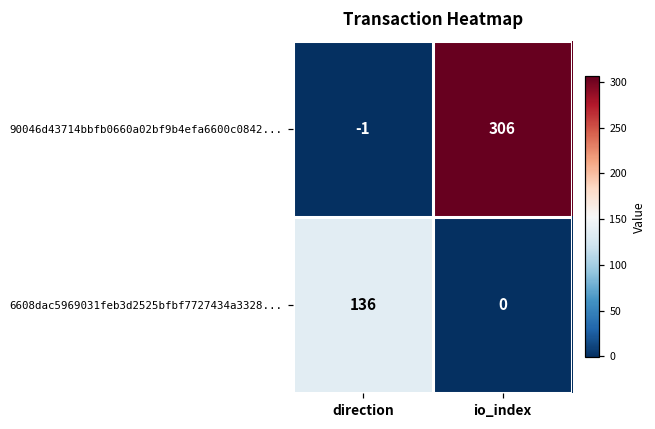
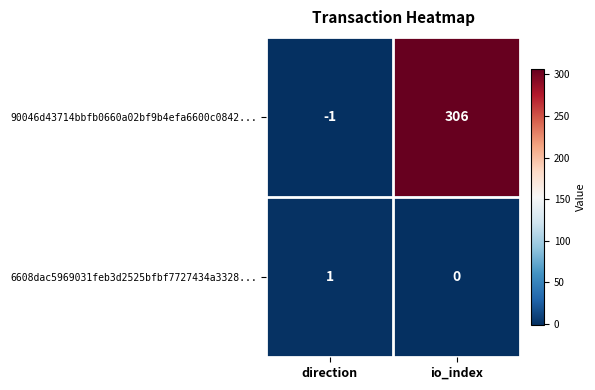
  {
    "90046d43714bbfb0660a02bf9b4efa6600c0842...": {
      "direction": -1,
      "io_index": 306
    },
    "6608dac5969031feb3d2525bfbf7727434a3328...": {
-     "direction": 136,
+     "direction": 1,
      "io_index": 0
    }
  }
